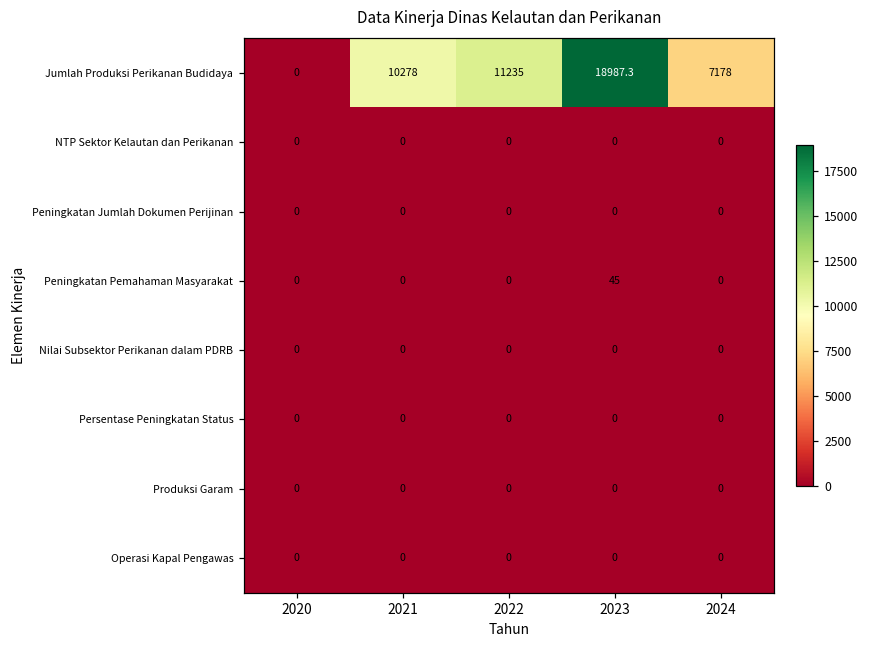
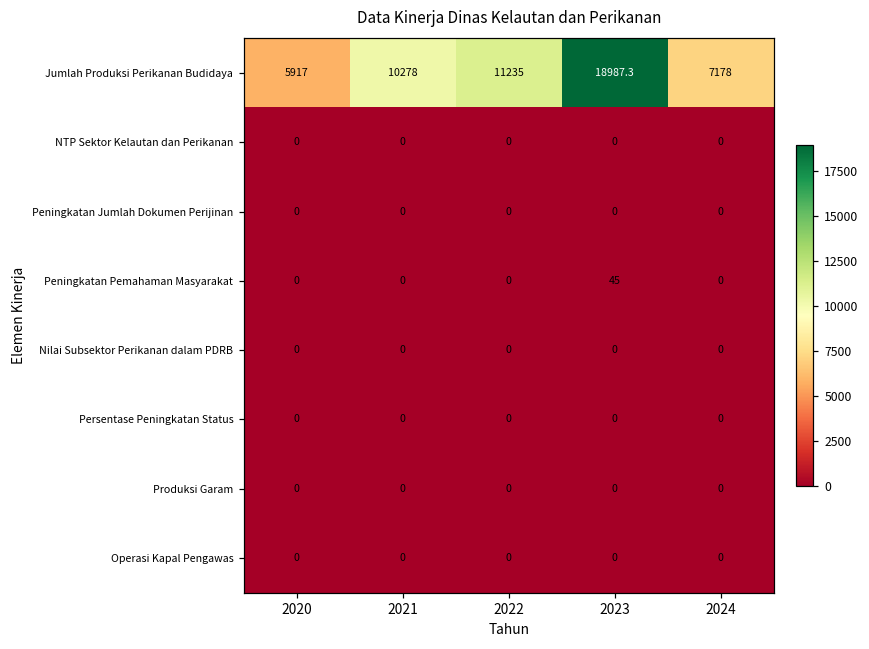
  {
    "Jumlah Produksi Perikanan Budidaya": {
-     "2020": 0,
+     "2020": 5917,
      "2021": 10278,
      "2022": 11235,
      "2023": 18987.3,
      "2024": 7178
    },
    "NTP Sektor Kelautan dan Perikanan": {
      "2020": 0,
      "2021": 0,
      "2022": 0,
      "2023": 0,
      "2024": 0
    },
    "Peningkatan Jumlah Dokumen Perijinan": {
      "2020": 0,
      "2021": 0,
      "2022": 0,
      "2023": 0,
      "2024": 0
    },
    "Peningkatan Pemahaman Masyarakat": {
      "2020": 0,
      "2021": 0,
      "2022": 0,
      "2023": 45,
      "2024": 0
    },
    "Nilai Subsektor Perikanan dalam PDRB": {
      "2020": 0,
      "2021": 0,
      "2022": 0,
      "2023": 0,
      "2024": 0
    },
    "Persentase Peningkatan Status": {
      "2020": 0,
      "2021": 0,
      "2022": 0,
      "2023": 0,
      "2024": 0
    },
    "Produksi Garam": {
      "2020": 0,
      "2021": 0,
      "2022": 0,
      "2023": 0,
      "2024": 0
    },
    "Operasi Kapal Pengawas": {
      "2020": 0,
      "2021": 0,
      "2022": 0,
      "2023": 0,
      "2024": 0
    }
  }
